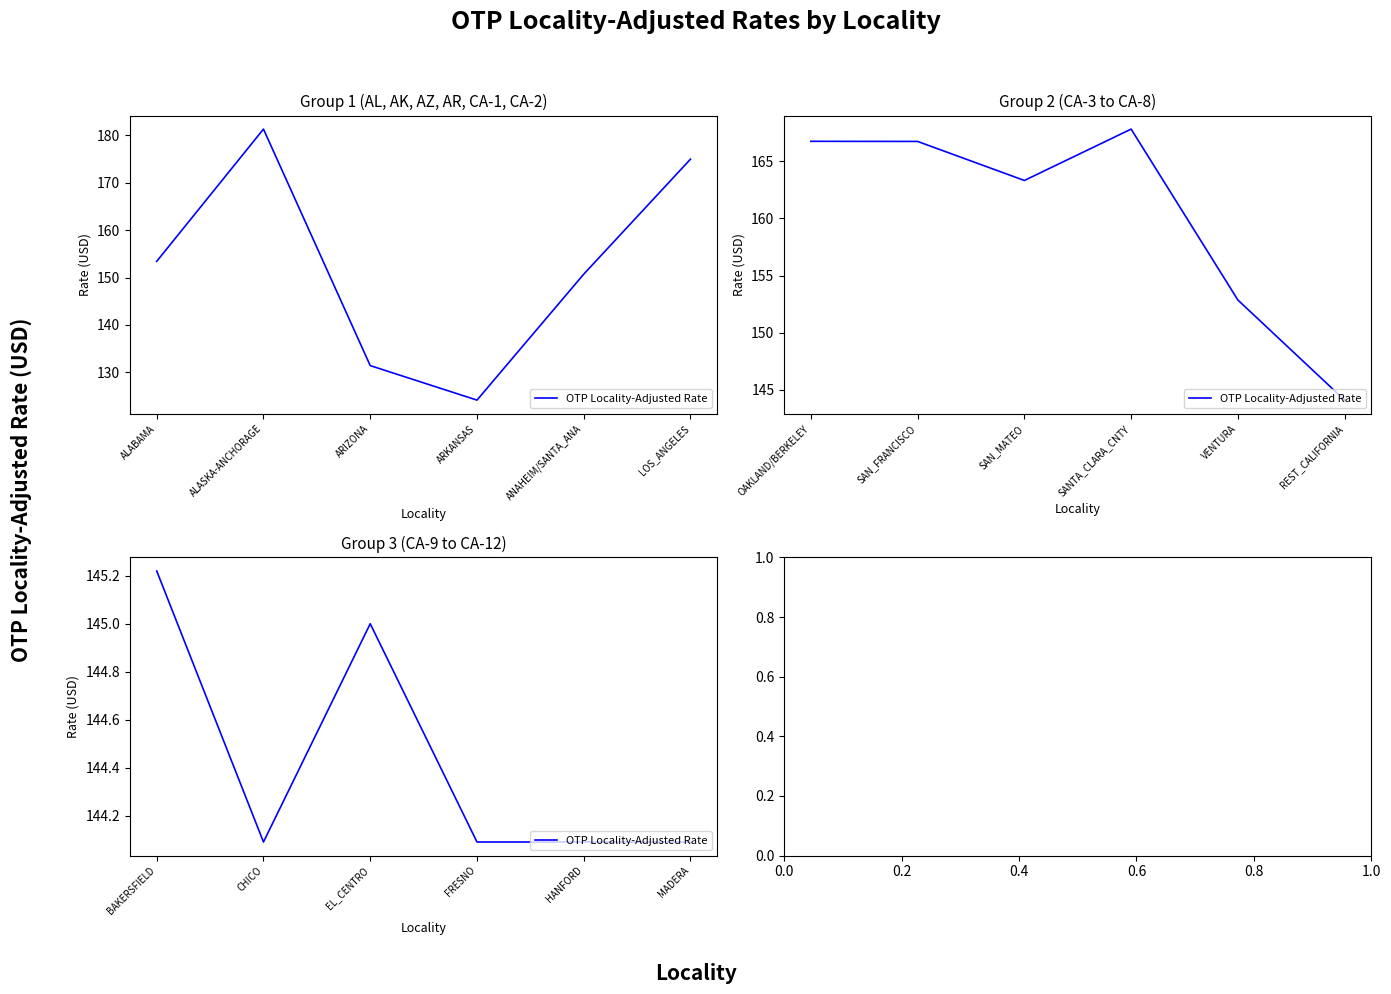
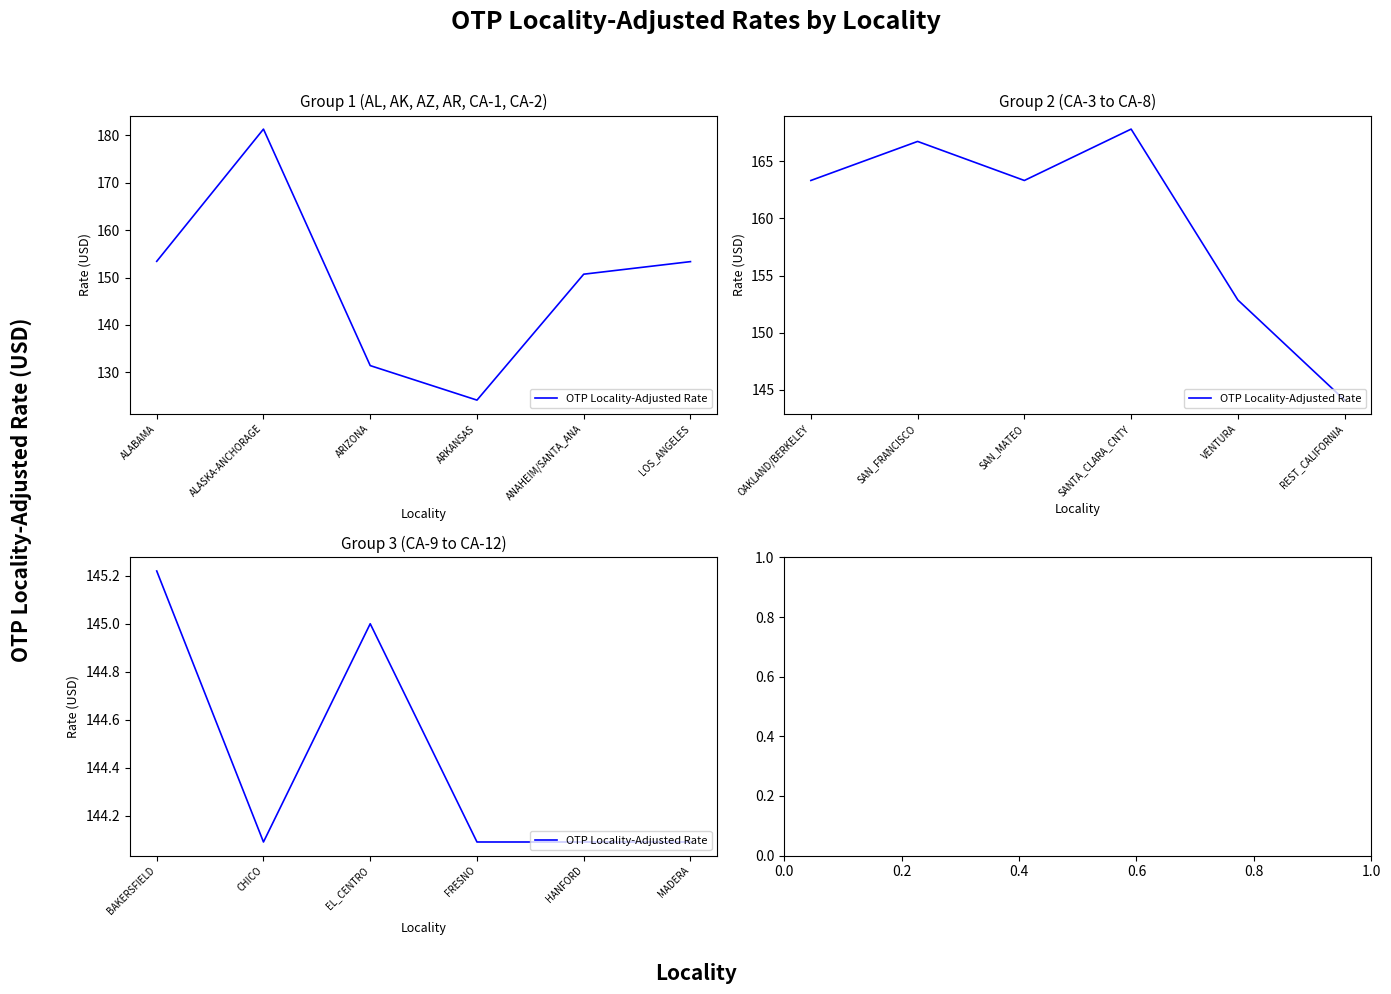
  {
    "Group 1 (AL, AK, AZ, AR, CA-1, CA-2)": {
      "ALABAMA": 153,
      "ALASKA-ANCHORAGE": 181,
      "ARIZONA": 131,
      "ARKANSAS": 124,
      "ANAHEIM/SANTA_ANA": 151,
-     "LOS_ANGELES": 175
+     "LOS_ANGELES": 153
    },
    "Group 2 (CA-3 to CA-8)": {
-     "OAKLAND/BERKELEY": 166.8,
+     "OAKLAND/BERKELEY": 163.3,
      "SAN_FRANCISCO": 166.8,
      "SAN_MATEO": 163.3,
      "SANTA_CLARA_CNTY": 167.8,
      "VENTURA": 152.9
    },
    "Group 3 (CA-9 to CA-12)": {
      "BAKERSFIELD": 145.22,
      "CHICO": 144.09,
      "EL_CENTRO": 145.00,
      "FRESNO": 144.09
    }
  }
